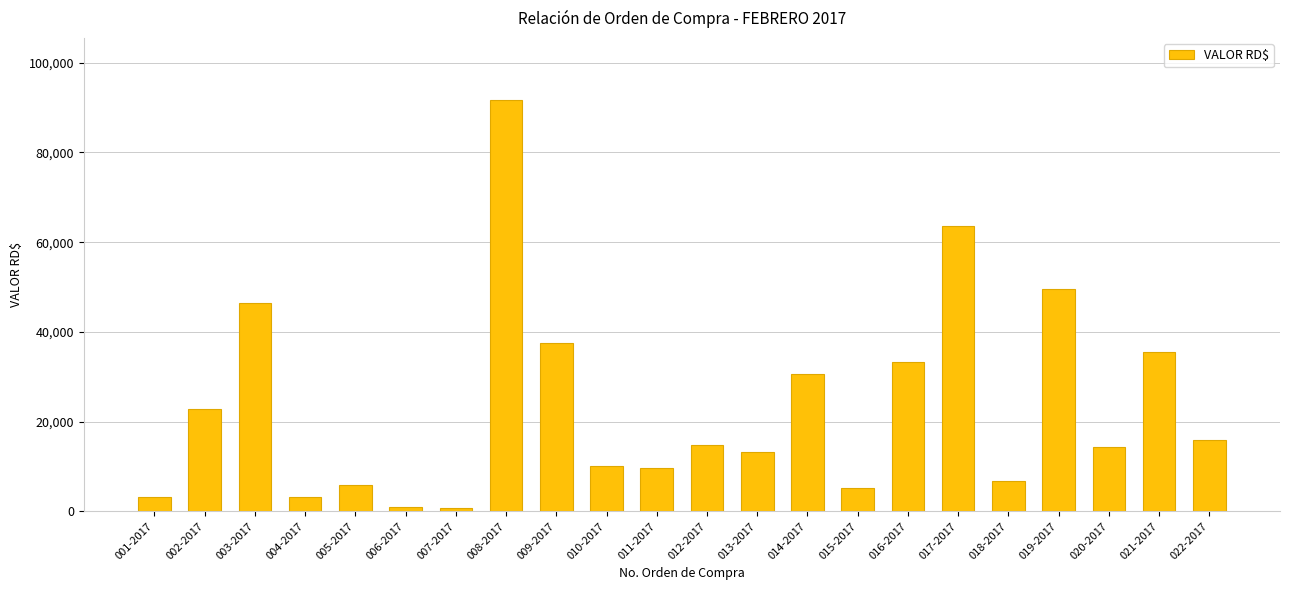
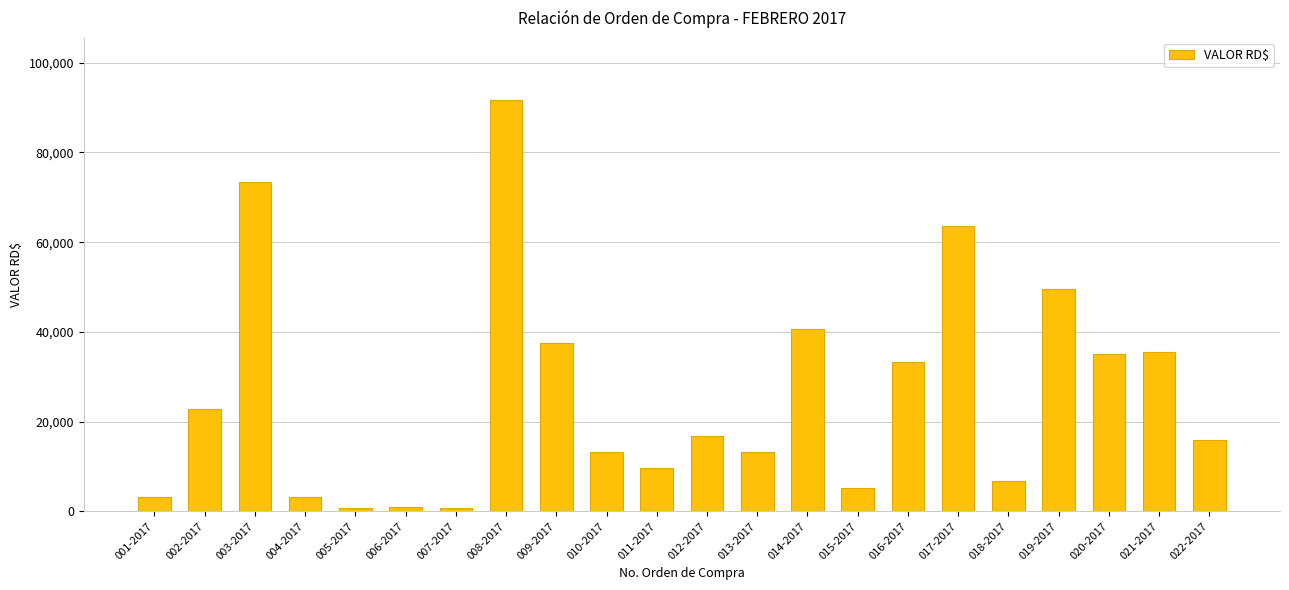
  {
    "001-2017": "3,000",
    "002-2017": "23,000",
-   "003-2017": "47,000",
+   "003-2017": "73,000",
    "004-2017": "3,000",
-   "005-2017": "6,000",
+   "005-2017": "1,000",
    "006-2017": "1,000",
    "007-2017": "1,000",
    "008-2017": "92,000",
    "009-2017": "38,000",
-   "010-2017": "10,000",
+   "010-2017": "13,000",
    "011-2017": "10,000",
-   "012-2017": "15,000",
+   "012-2017": "17,000",
    "013-2017": "13,000",
-   "014-2017": "31,000",
+   "014-2017": "41,000",
    "015-2017": "5,000",
    "016-2017": "33,000",
    "017-2017": "64,000",
    "018-2017": "7,000",
    "019-2017": "50,000",
-   "020-2017": "14,000",
+   "020-2017": "35,000",
    "021-2017": "36,000",
    "022-2017": "16,000"
  }
